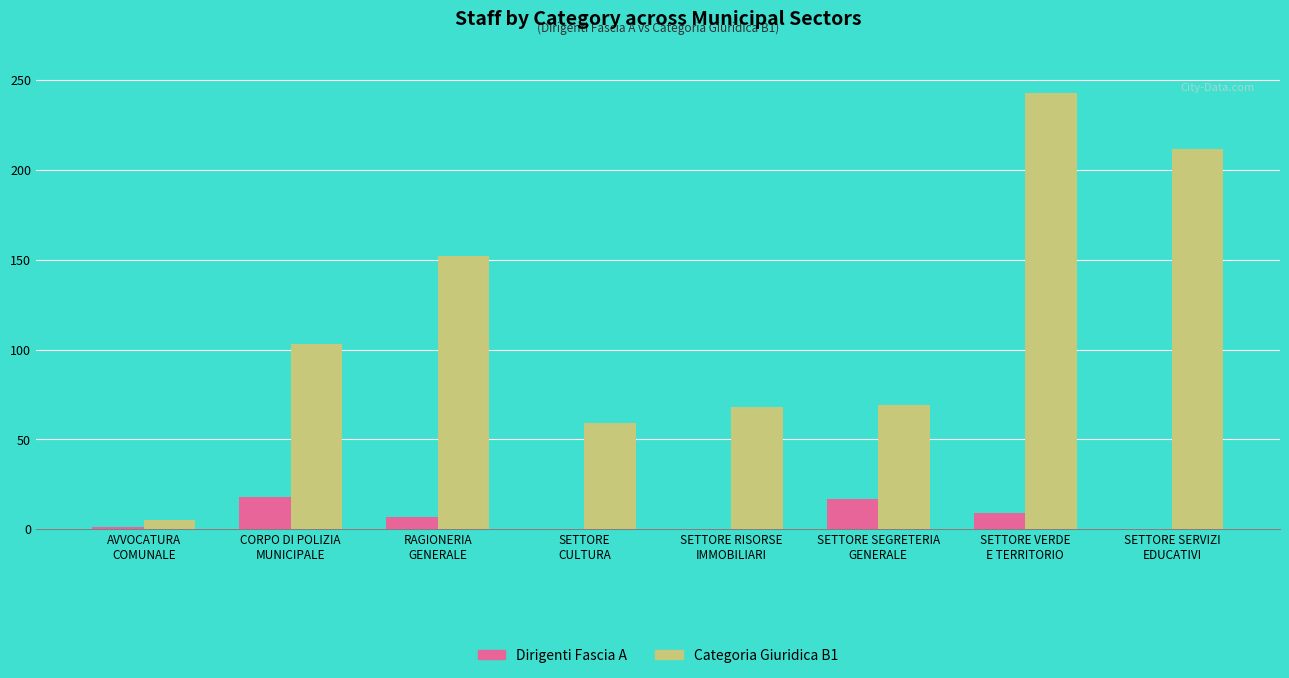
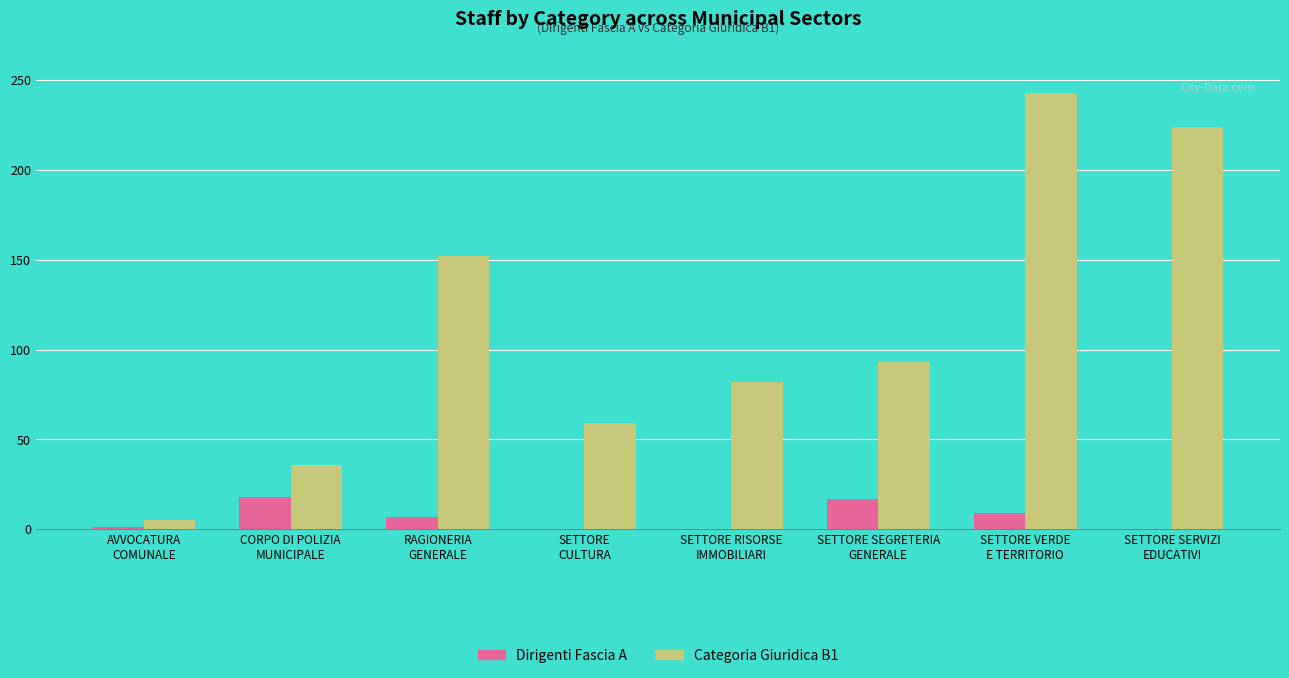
  {
    "Dirigenti Fascia A": {
      "CORPO DI POLIZIA MUNICIPALE": 18,
      "RAGIONERIA GENERALE": 7,
      "SETTORE CULTURA": 0,
      "SETTORE RISORSE IMMOBILIARI": 0,
      "SETTORE SEGRETERIA GENERALE": 17,
      "SETTORE VERDE E TERRITORIO": 9,
      "SETTORE SERVIZI EDUCATIVI": 0
    },
    "Categoria Giuridica B1": {
      "AVVOCATURA COMUNALE": 5,
-     "CORPO DI POLIZIA MUNICIPALE": 103,
+     "CORPO DI POLIZIA MUNICIPALE": 36,
      "RAGIONERIA GENERALE": 152,
      "SETTORE CULTURA": 59,
-     "SETTORE RISORSE IMMOBILIARI": 68,
-     "SETTORE SEGRETERIA GENERALE": 69,
+     "SETTORE RISORSE IMMOBILIARI": 82,
+     "SETTORE SEGRETERIA GENERALE": 93,
      "SETTORE VERDE E TERRITORIO": 243,
-     "SETTORE SERVIZI EDUCATIVI": 212
+     "SETTORE SERVIZI EDUCATIVI": 224
    }
  }
